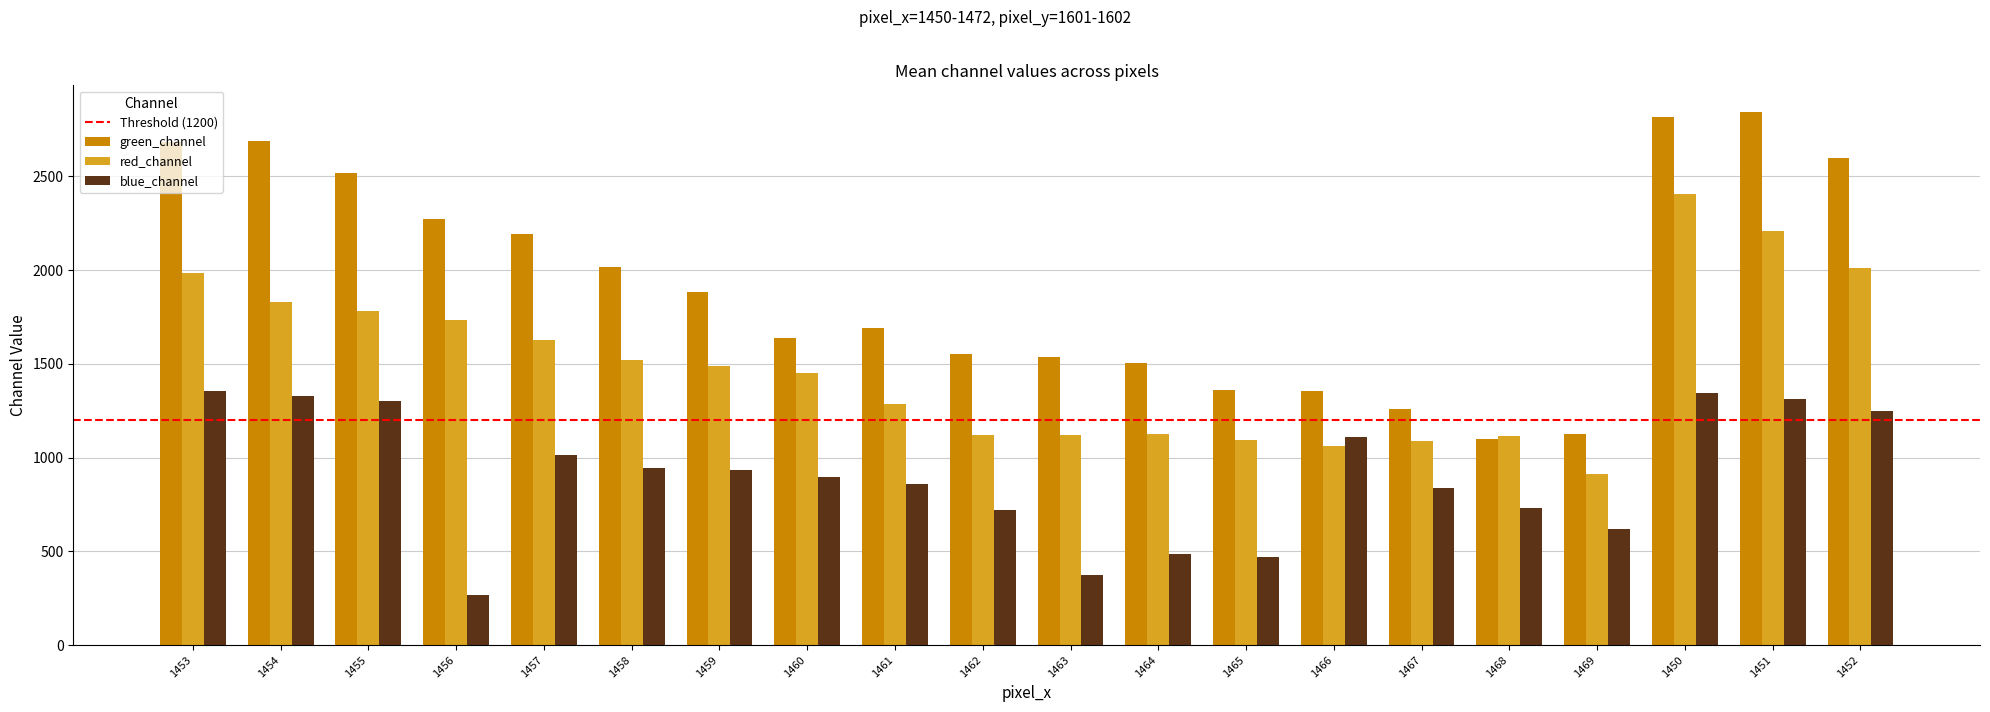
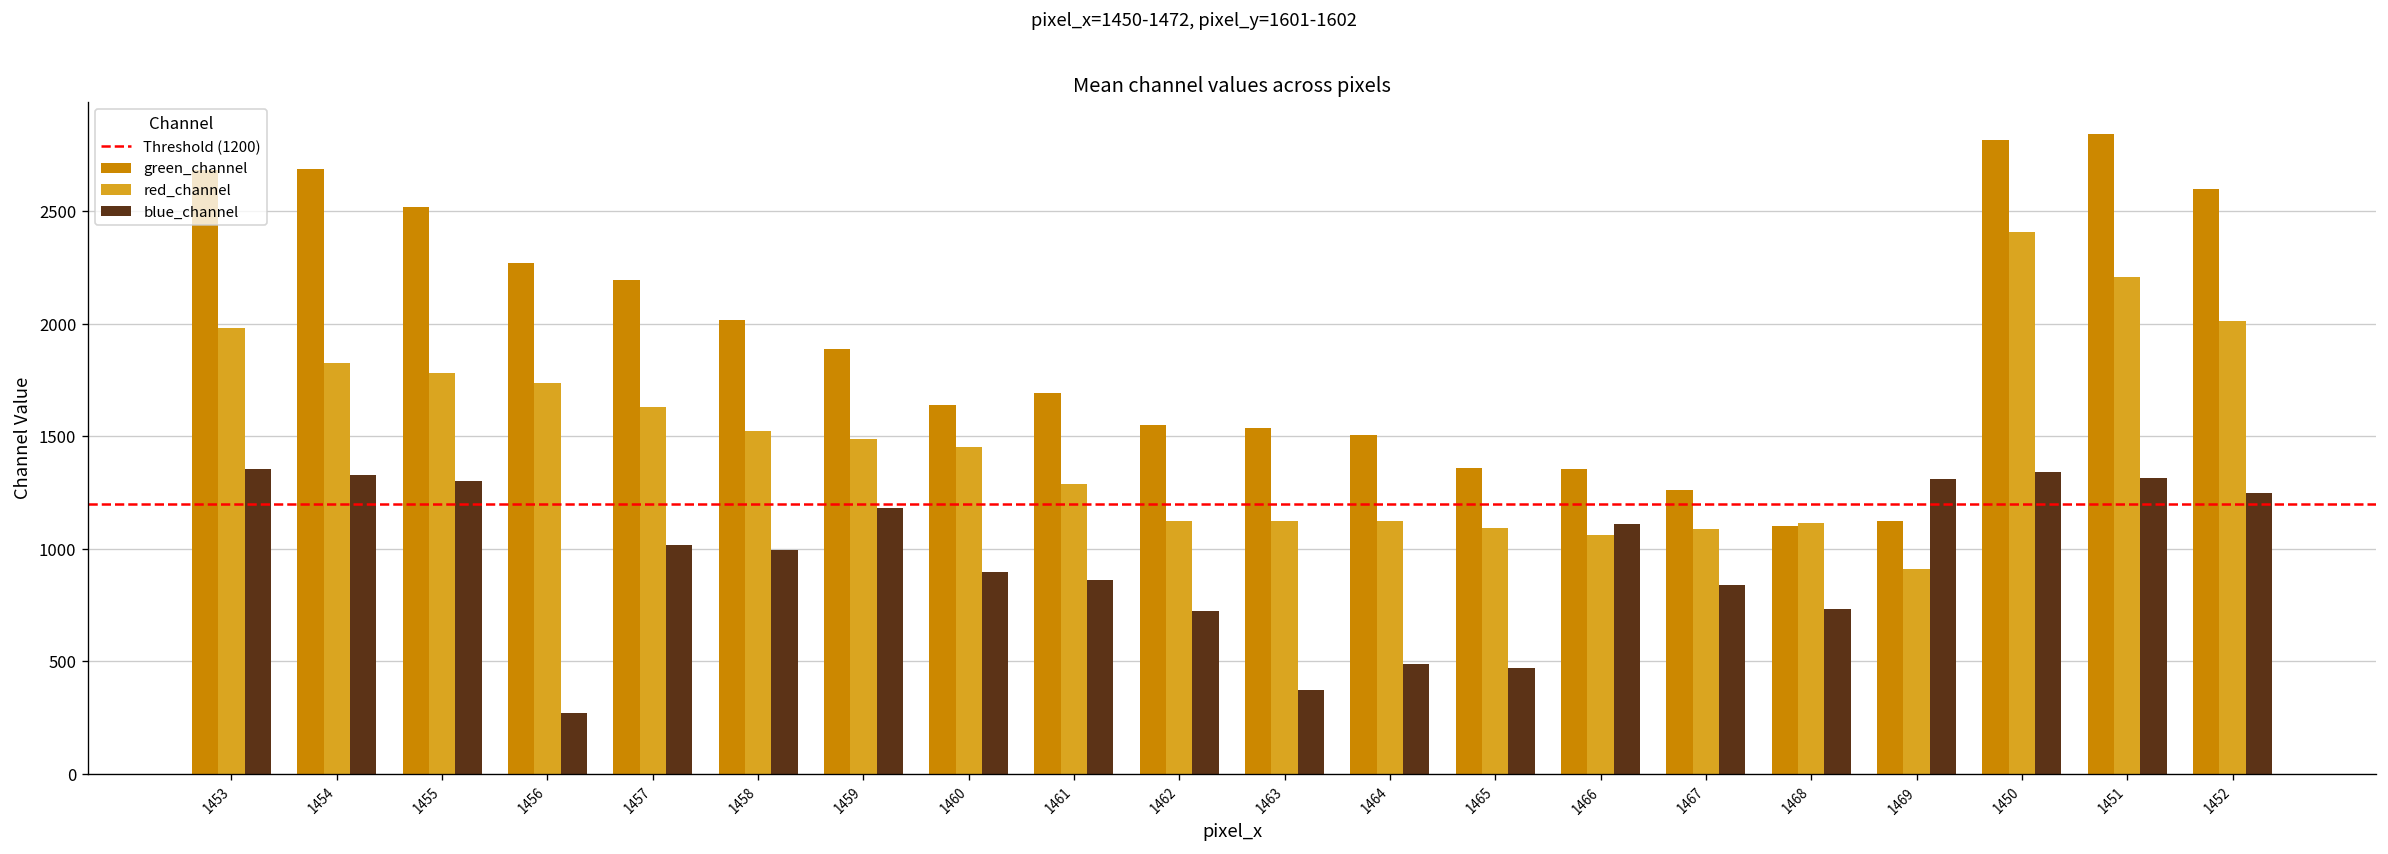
  {
    "blue_channel": {
      "1453": 1360,
      "1454": 1330,
      "1455": 1300,
      "1456": 270,
      "1457": 1020,
-     "1458": 940,
-     "1459": 930,
+     "1458": 1000,
+     "1459": 1180,
      "1460": 900,
      "1461": 860,
      "1462": 720,
      "1463": 370,
      "1464": 490,
      "1465": 470,
      "1466": 1110,
      "1467": 840,
      "1468": 730,
-     "1469": 620,
+     "1469": 1310,
      "1450": 1340,
      "1451": 1320,
      "1452": 1250
    }
  }
